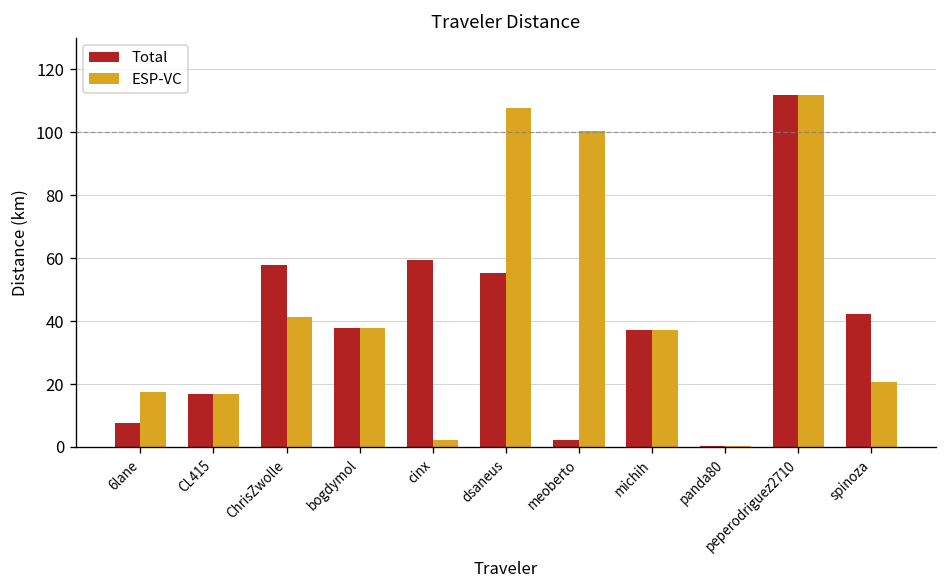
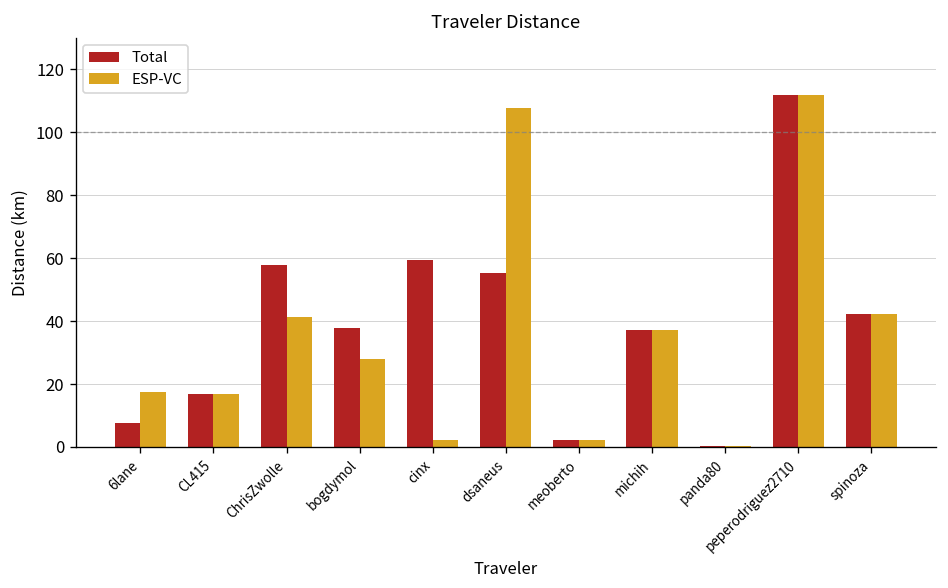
  {
    "Total": {
      "6lane": 8,
      "CL415": 17,
      "ChrisZwolle": 58,
      "bogdymol": 38,
      "cinx": 59,
      "dsaneus": 55,
      "meoberto": 2,
      "michih": 37,
      "peperodriguez2710": 112,
      "spinoza": 42
    },
    "ESP-VC": {
      "6lane": 17,
      "CL415": 17,
      "ChrisZwolle": 41,
-     "bogdymol": 38,
+     "bogdymol": 28,
      "cinx": 2,
      "dsaneus": 108,
-     "meoberto": 100,
+     "meoberto": 2,
      "michih": 37,
      "peperodriguez2710": 112,
-     "spinoza": 21
+     "spinoza": 42
    }
  }
